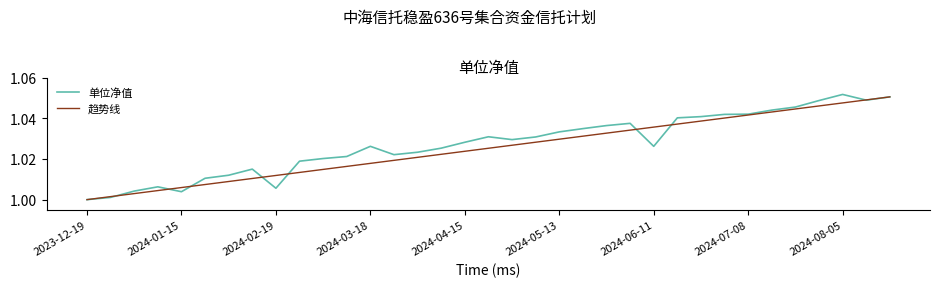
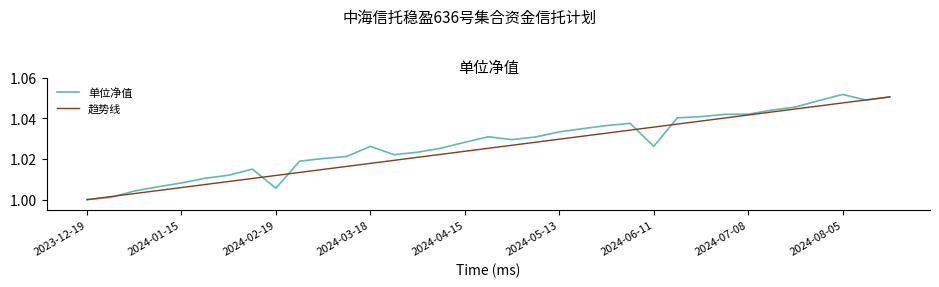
  {
    "单位净值": {
-     "2024-01-15": 1.004,
+     "2024-01-15": 1.008,
      "2024-02-19": 1.006,
      "2024-03-18": 1.026,
      "2024-04-15": 1.028,
      "2024-05-13": 1.033,
      "2024-06-11": 1.026,
      "2024-08-05": 1.052
    },
    "趋势线": {
      "2024-01-15": 1.006,
      "2024-02-19": 1.012,
      "2024-03-18": 1.018,
      "2024-04-15": 1.024,
      "2024-05-13": 1.030,
      "2024-06-11": 1.036,
      "2024-08-05": 1.048
    }
  }
